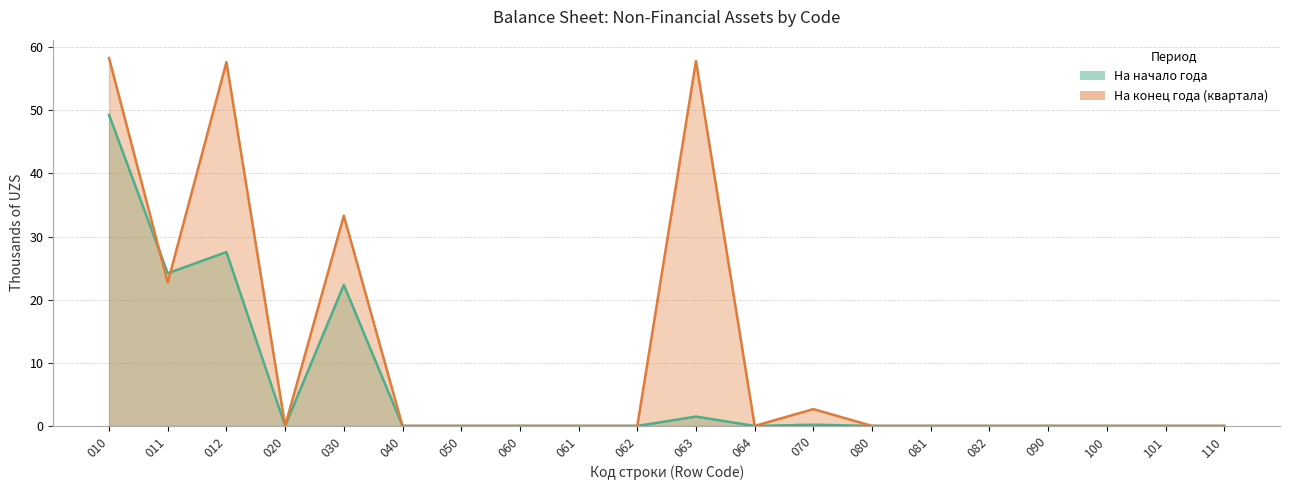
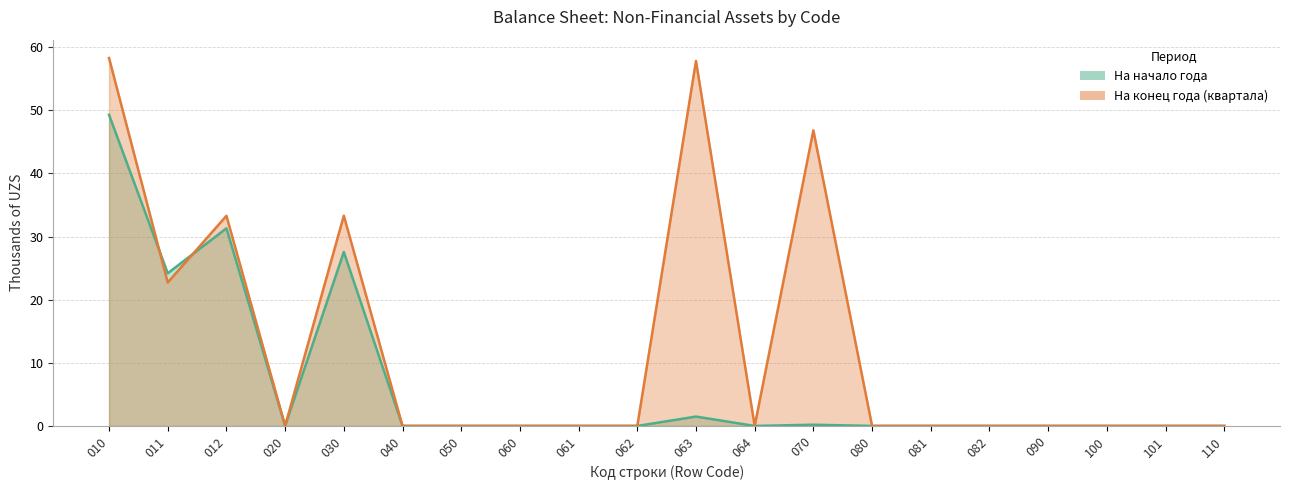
  {
    "На начало года": {
      "010": 49,
      "011": 24,
-     "012": 28,
-     "030": 22,
+     "012": 31,
+     "030": 28,
      "063": 1,
      "070": 0
    },
    "На конец года (квартала)": {
      "010": 58,
      "011": 23,
-     "012": 58,
+     "012": 33,
      "030": 33,
      "063": 58,
-     "070": 3
+     "070": 47
    }
  }
